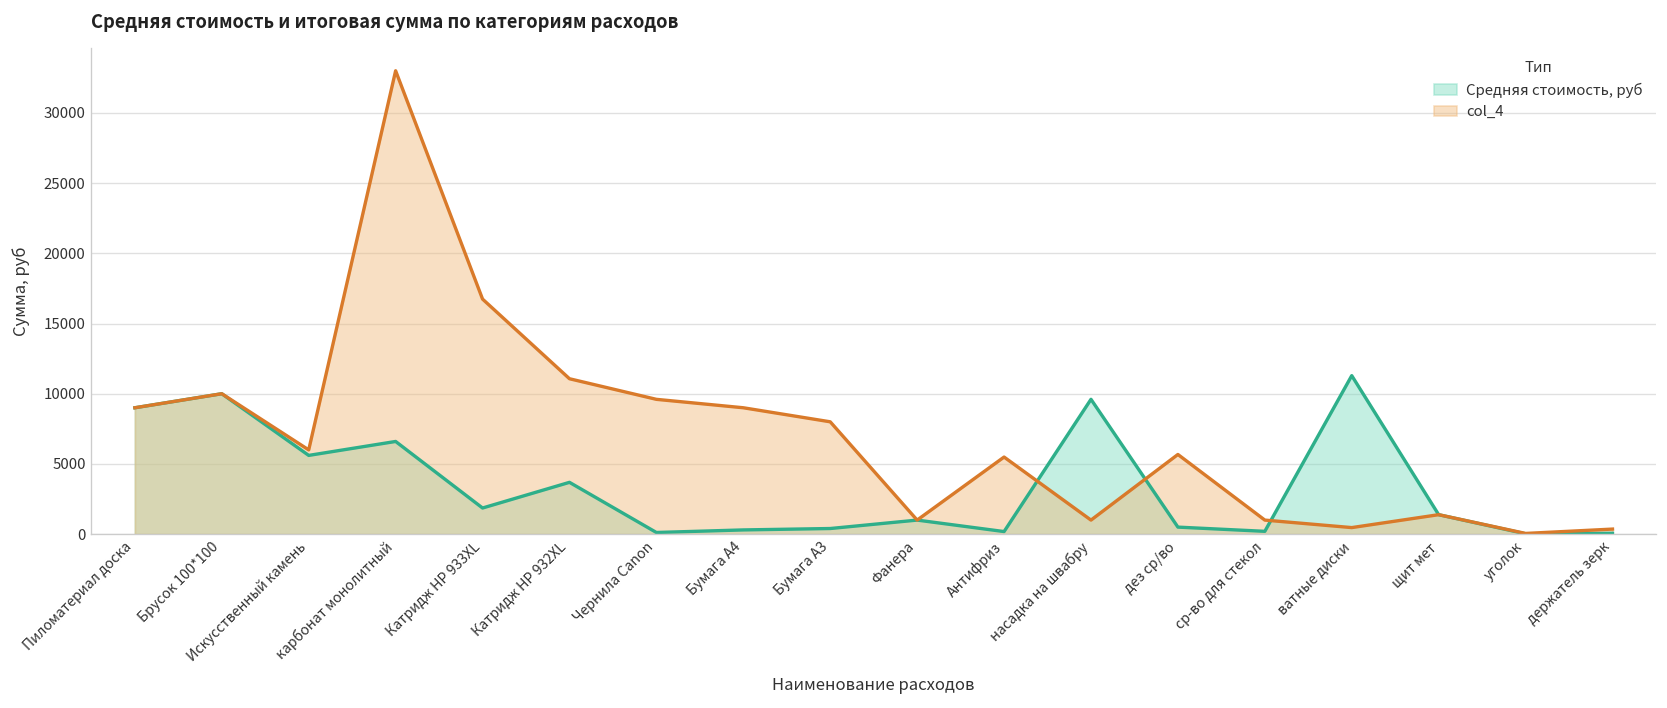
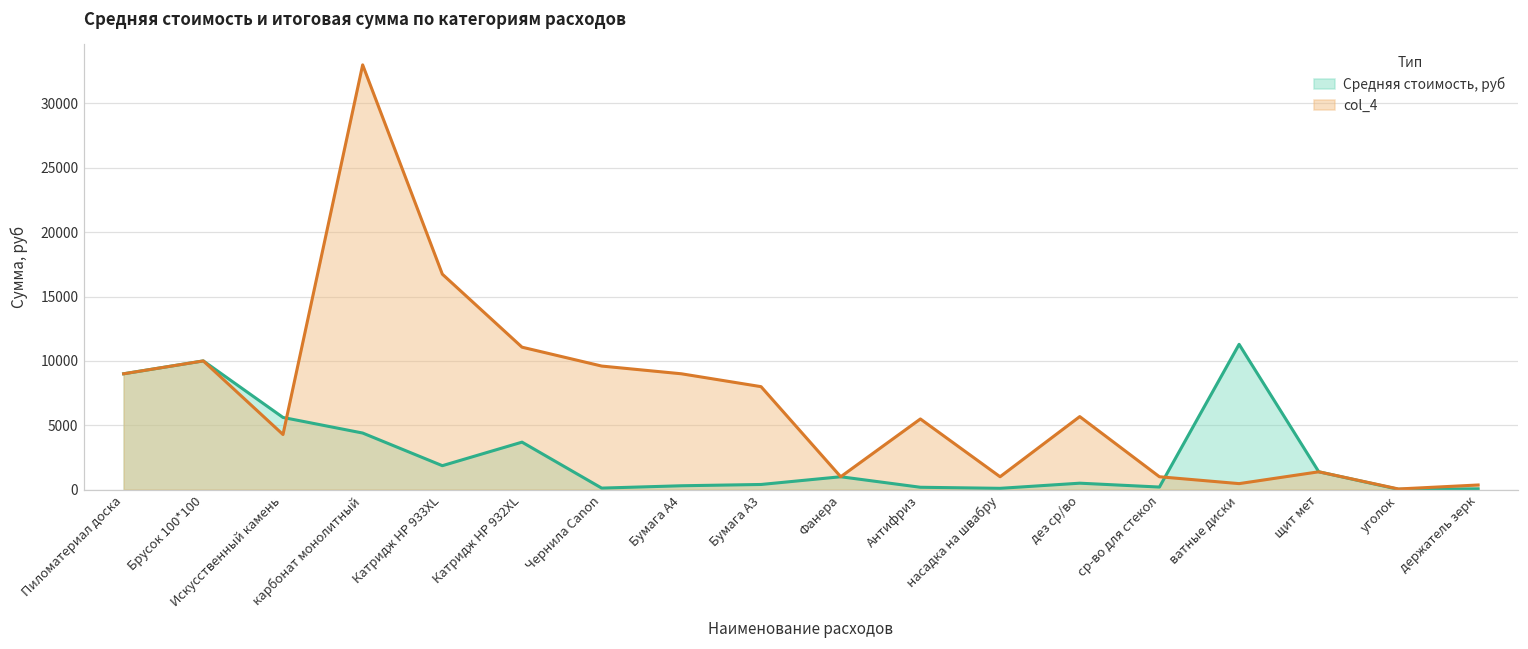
  {
    "Средняя стоимость, руб": {
      "Искусственный камень": 5600,
-     "карбонат монолитный": 6600,
+     "карбонат монолитный": 4400,
      "Катридж HP 933XL": 1900,
      "Катридж HP 932XL": 3700,
      "Чернила Canon": 100,
      "Бумага А4": 300,
      "Бумага А3": 400,
      "Антифриз": 200,
-     "насадка на швабру": 9600,
+     "насадка на швабру": 100,
      "дез ср/во": 500,
      "ср-во для стекол": 200,
      "ватные диски": 11300,
      "держатель зерк": 100
    },
    "col_4": {
-     "Искусственный камень": 6000,
+     "Искусственный камень": 4300,
      "карбонат монолитный": 33000,
      "Катридж HP 933XL": 16700,
      "Катридж HP 932XL": 11100,
      "Чернила Canon": 9600,
      "Бумага А4": 9000,
      "Бумага А3": 8000,
      "Антифриз": 5500,
      "насадка на швабру": 1000,
      "дез ср/во": 5700,
      "ср-во для стекол": 1000,
      "ватные диски": 500,
      "держатель зерк": 400
    }
  }
